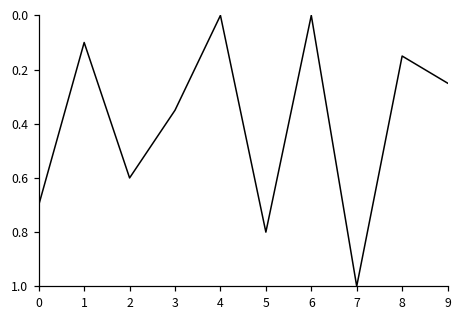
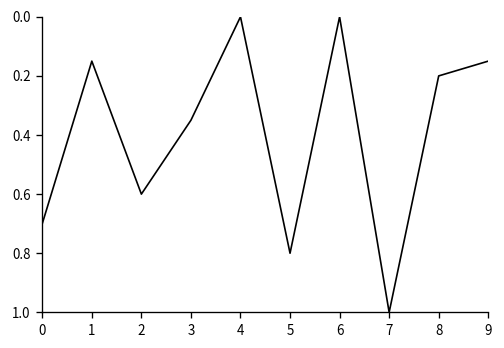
  {
    "0": 0.70,
-   "1": 0.10,
+   "1": 0.15,
    "2": 0.60,
    "3": 0.35,
    "4": 0.00,
    "5": 0.80,
    "6": 0.00,
    "7": 1.00,
-   "8": 0.15,
-   "9": 0.25
+   "8": 0.20,
+   "9": 0.15
  }
